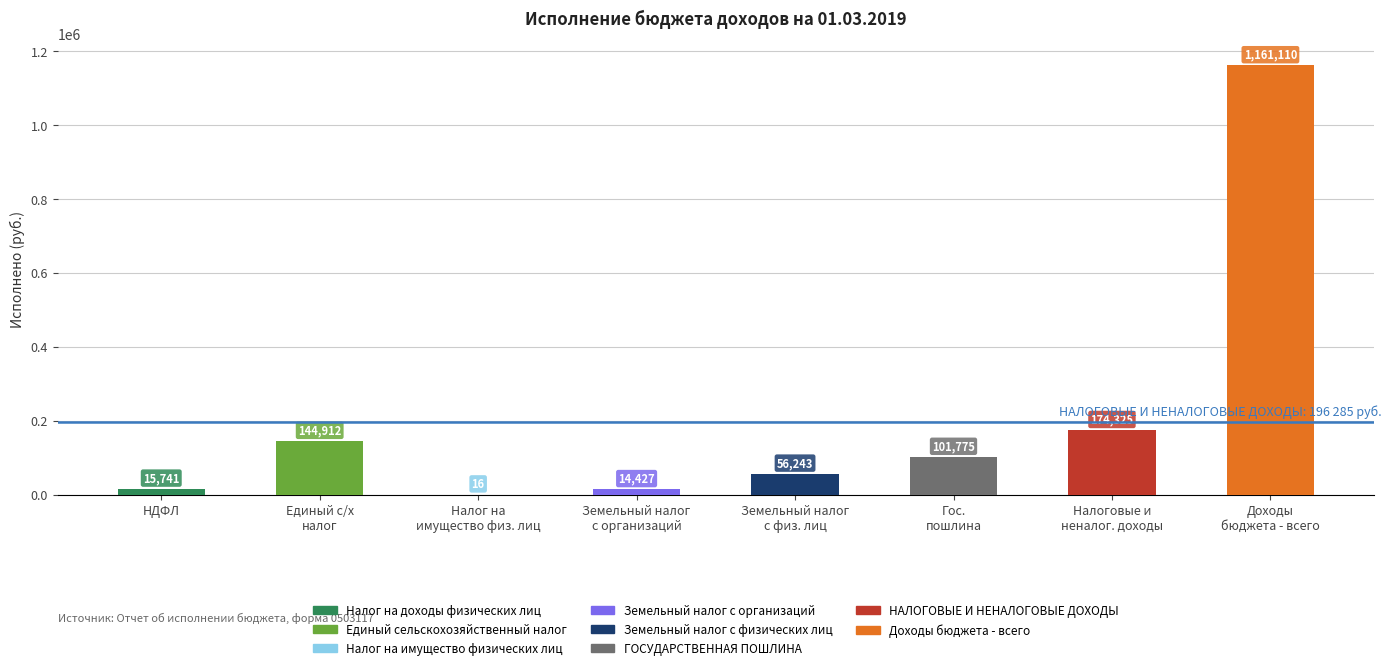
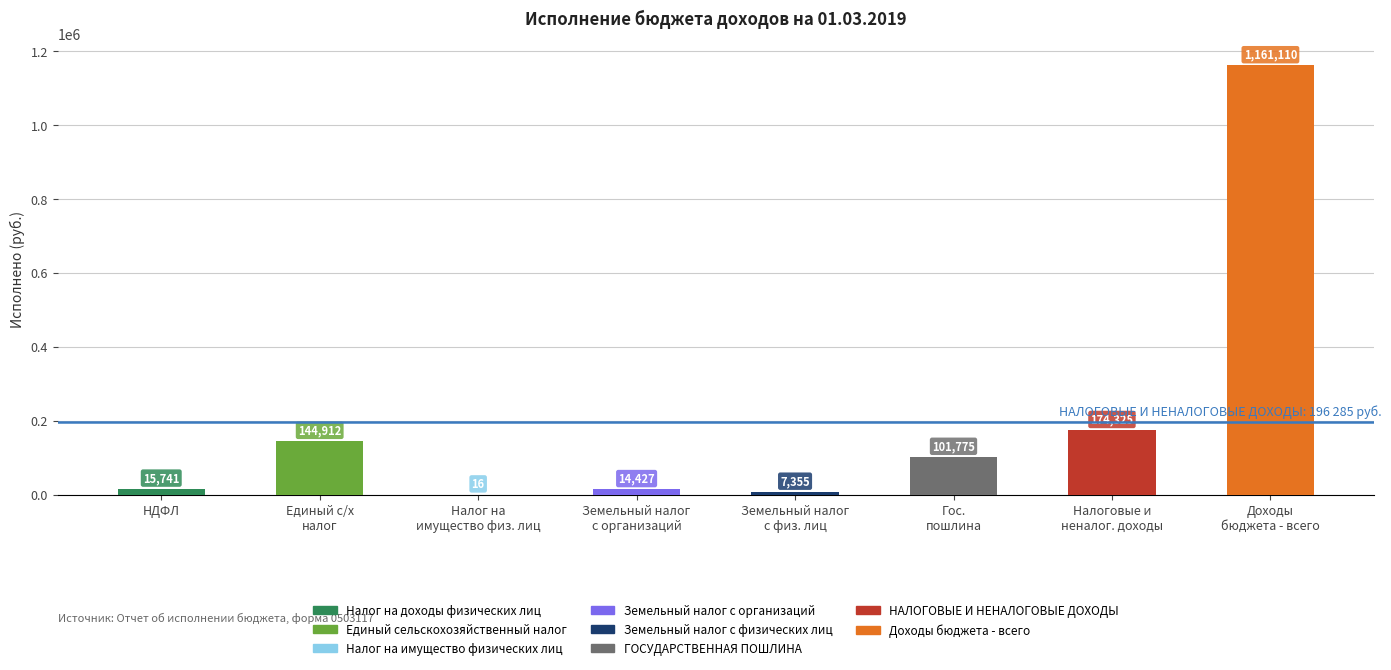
  {
-   "Земельный налог с физ. лиц": "56,243"
+   "Земельный налог с физ. лиц": "7,355"
  }
